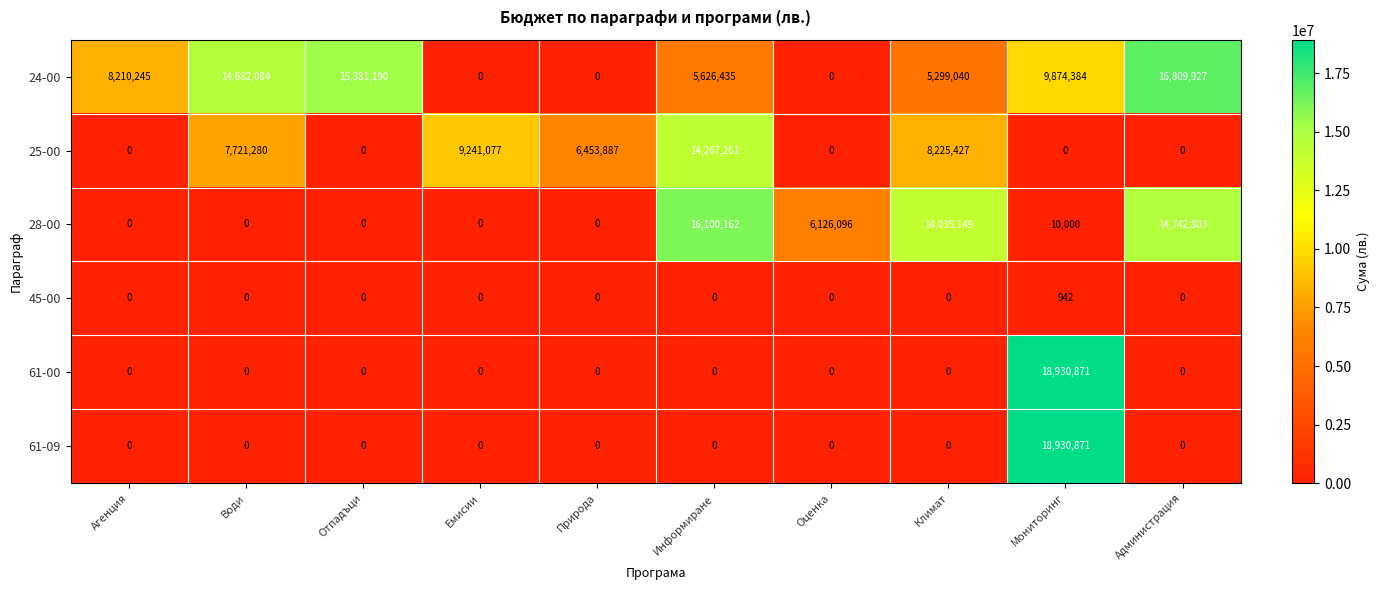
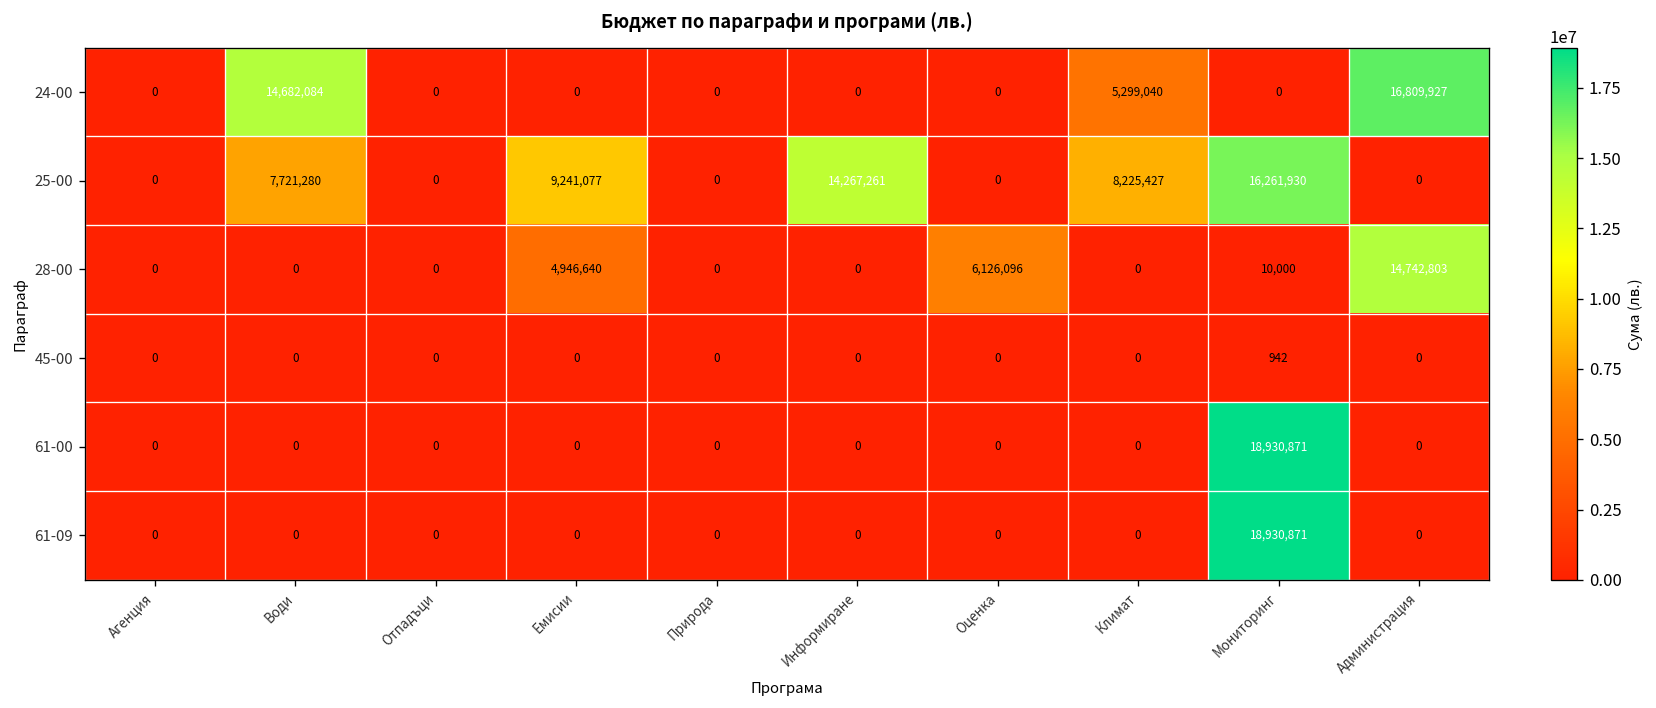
  {
    "24-00": {
-     "Агенция": "8,210,245",
+     "Агенция": "0",
      "Води": "14,682,084",
-     "Отпадъци": "15,381,190",
+     "Отпадъци": "0",
      "Емисии": "0",
      "Природа": "0",
-     "Информиране": "5,626,435",
+     "Информиране": "0",
      "Оценка": "0",
      "Климат": "5,299,040",
-     "Мониторинг": "9,874,384",
+     "Мониторинг": "0",
      "Администрация": "16,809,927"
    },
    "25-00": {
      "Агенция": "0",
      "Води": "7,721,280",
      "Отпадъци": "0",
      "Емисии": "9,241,077",
-     "Природа": "6,453,887",
+     "Природа": "0",
      "Информиране": "14,267,261",
      "Оценка": "0",
      "Климат": "8,225,427",
-     "Мониторинг": "0",
+     "Мониторинг": "16,261,930",
      "Администрация": "0"
    },
    "28-00": {
      "Агенция": "0",
      "Води": "0",
      "Отпадъци": "0",
-     "Емисии": "0",
+     "Емисии": "4,946,640",
      "Природа": "0",
-     "Информиране": "16,100,162",
+     "Информиране": "0",
      "Оценка": "6,126,096",
-     "Климат": "14,035,149",
+     "Климат": "0",
      "Мониторинг": "10,000",
      "Администрация": "14,742,803"
    },
    "45-00": {
      "Агенция": "0",
      "Води": "0",
      "Отпадъци": "0",
      "Емисии": "0",
      "Природа": "0",
      "Информиране": "0",
      "Оценка": "0",
      "Климат": "0",
      "Мониторинг": "942",
      "Администрация": "0"
    },
    "61-00": {
      "Агенция": "0",
      "Води": "0",
      "Отпадъци": "0",
      "Емисии": "0",
      "Природа": "0",
      "Информиране": "0",
      "Оценка": "0",
      "Климат": "0",
      "Мониторинг": "18,930,871",
      "Администрация": "0"
    },
    "61-09": {
      "Агенция": "0",
      "Води": "0",
      "Отпадъци": "0",
      "Емисии": "0",
      "Природа": "0",
      "Информиране": "0",
      "Оценка": "0",
      "Климат": "0",
      "Мониторинг": "18,930,871",
      "Администрация": "0"
    }
  }
